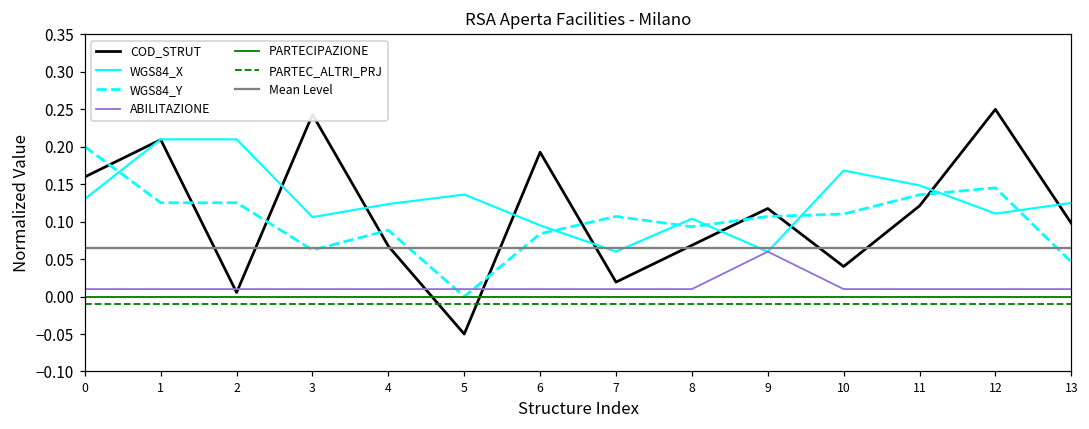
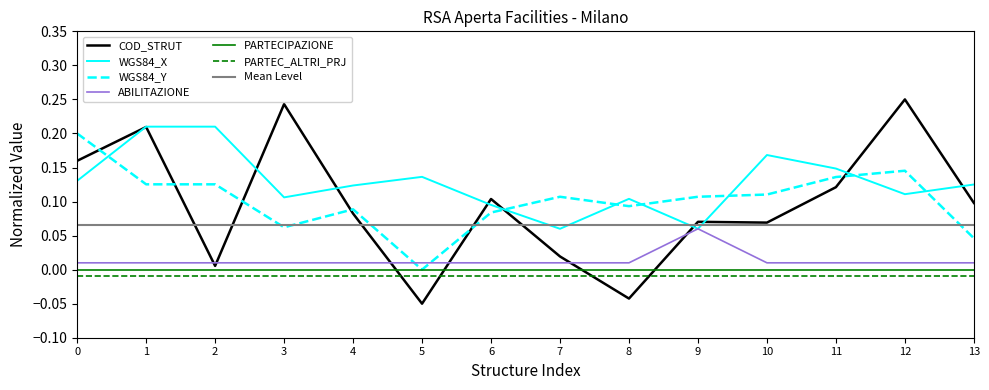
  {
    "COD_STRUT": {
      "0": 0.16,
      "2": 0.01,
      "3": 0.24,
-     "4": 0.07,
+     "4": 0.08,
      "5": -0.05,
-     "6": 0.19,
+     "6": 0.10,
      "7": 0.02,
-     "8": 0.07,
-     "9": 0.12,
-     "10": 0.04,
+     "8": -0.04,
+     "9": 0.07,
+     "10": 0.07,
      "11": 0.12,
      "12": 0.25,
      "13": 0.10
    },
    "ABILITAZIONE": {
      "0": 0.01,
      "1": 0.01,
      "2": 0.01,
      "3": 0.01,
      "4": 0.01,
      "5": 0.01,
      "6": 0.01,
      "7": 0.01,
      "8": 0.01,
      "10": 0.01,
      "11": 0.01,
      "12": 0.01,
      "13": 0.01
    }
  }
